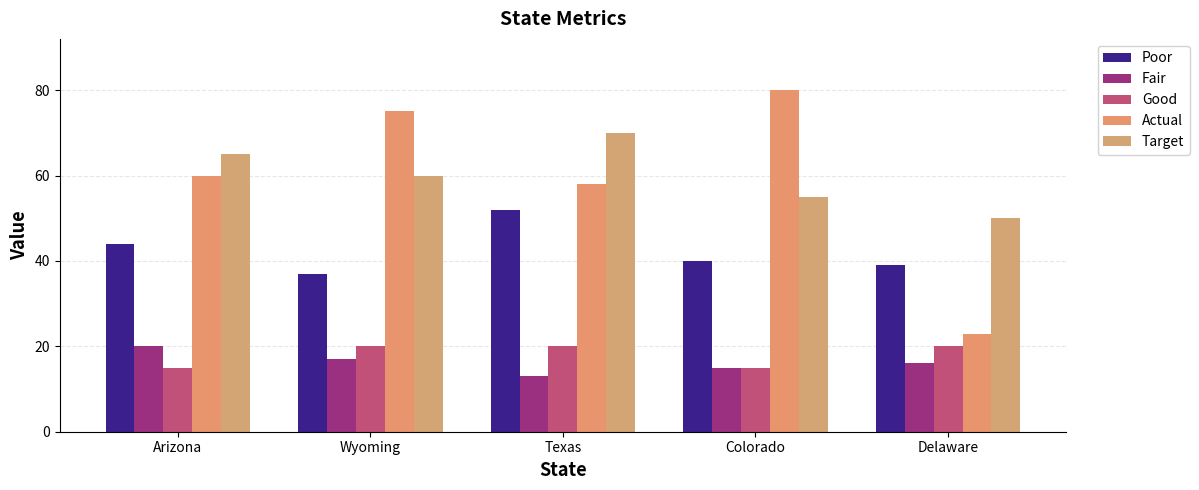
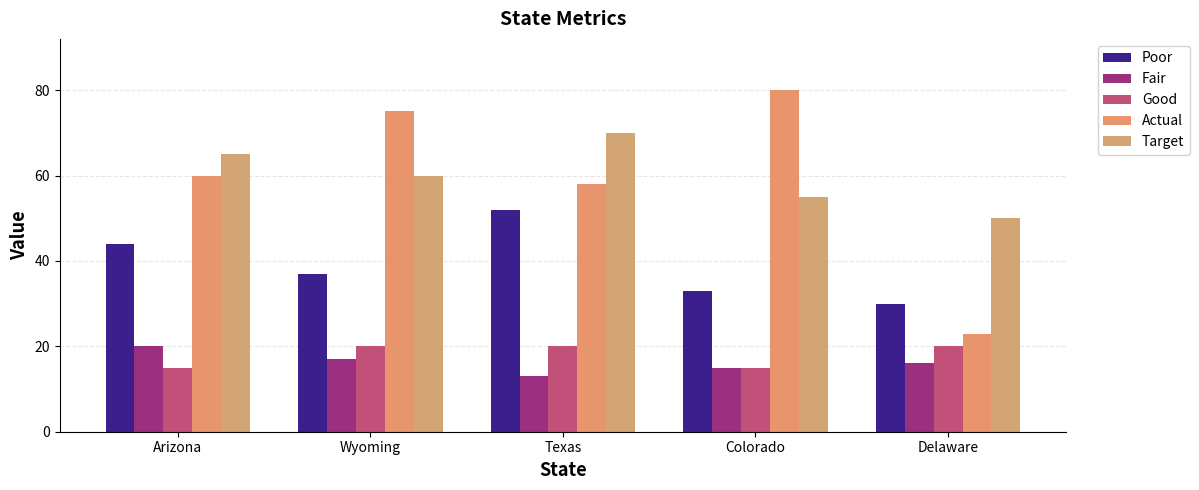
  {
    "Poor": {
      "Arizona": 44,
      "Wyoming": 37,
      "Texas": 52,
-     "Colorado": 40,
-     "Delaware": 39
+     "Colorado": 33,
+     "Delaware": 30
    }
  }
